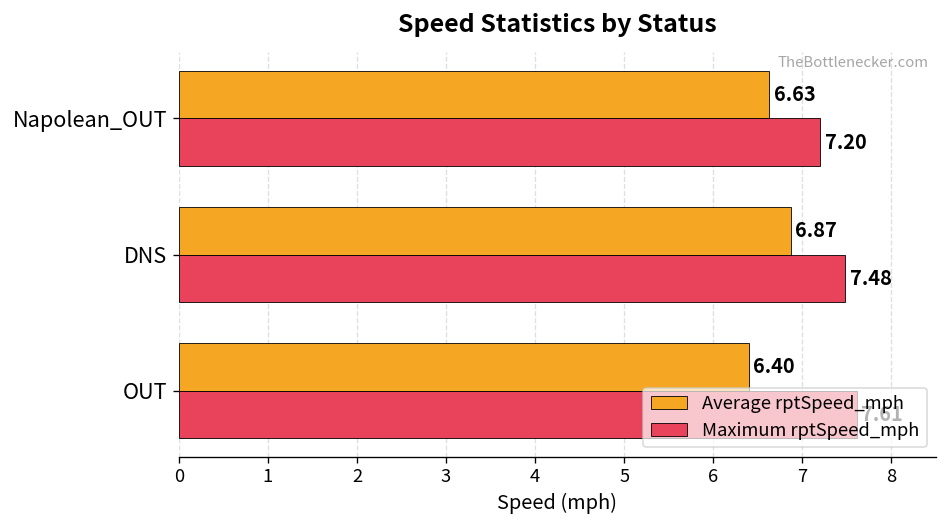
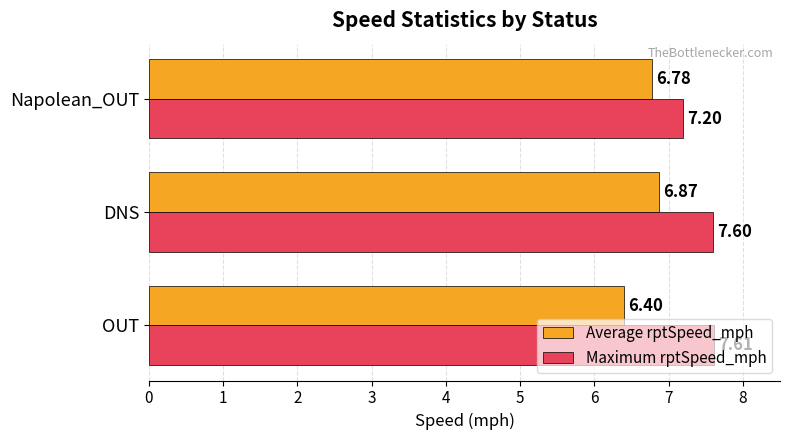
  {
    "Average rptSpeed_mph": {
-     "Napolean_OUT": 6.63,
+     "Napolean_OUT": 6.78,
      "DNS": 6.87,
      "OUT": 6.40
    },
    "Maximum rptSpeed_mph": {
      "Napolean_OUT": 7.20,
-     "DNS": 7.48
+     "DNS": 7.60
    }
  }
